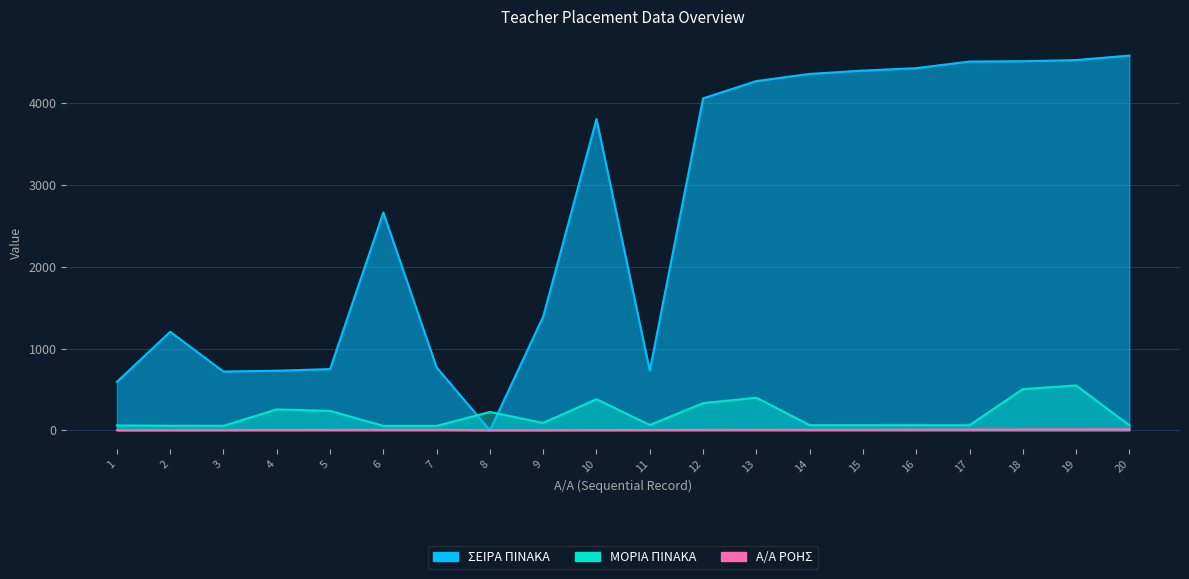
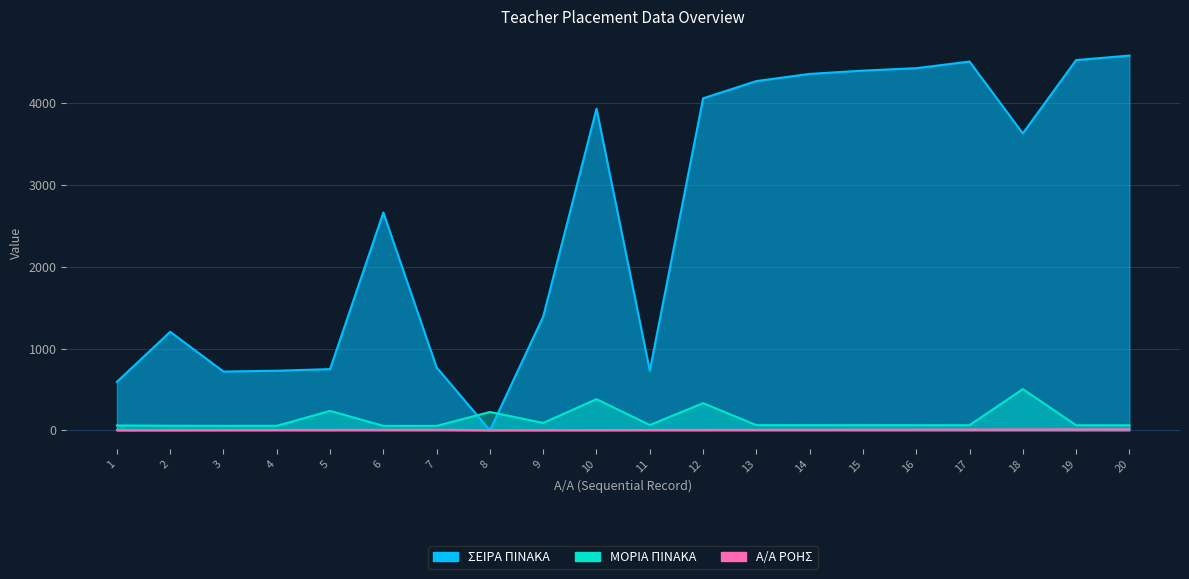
  {
    "ΣΕΙΡΑ ΠΙΝΑΚΑ": {
      "1": 600,
      "2": 1200,
      "3": 700,
      "4": 700,
      "5": 700,
      "6": 2700,
      "7": 800,
      "9": 1400,
-     "10": 3800,
+     "10": 3900,
      "11": 700,
      "12": 4100,
      "13": 4300,
      "14": 4400,
      "15": 4400,
      "16": 4400,
      "17": 4500,
-     "18": 4500,
+     "18": 3600,
      "19": 4500,
      "20": 4600
    },
    "ΜΟΡΙΑ ΠΙΝΑΚΑ": {
      "1": 100,
      "2": 100,
      "3": 100,
-     "4": 300,
+     "4": 100,
      "5": 200,
      "6": 100,
      "7": 100,
      "8": 200,
      "9": 100,
      "10": 400,
      "11": 100,
      "12": 300,
-     "13": 400,
+     "13": 100,
      "14": 100,
      "15": 100,
      "16": 100,
      "17": 100,
      "18": 500,
-     "19": 500,
+     "19": 100,
      "20": 100
    },
    "Α/Α ΡΟΗΣ": {
      "1": 0,
      "2": 0,
      "3": 0,
      "4": 0,
      "5": 0,
      "6": 0,
      "7": 0,
      "9": 0,
      "10": 0,
      "11": 0,
      "12": 0,
      "13": 0,
      "14": 0,
      "15": 0,
      "16": 0,
      "17": 0,
      "18": 0,
      "19": 0,
      "20": 0
    }
  }
